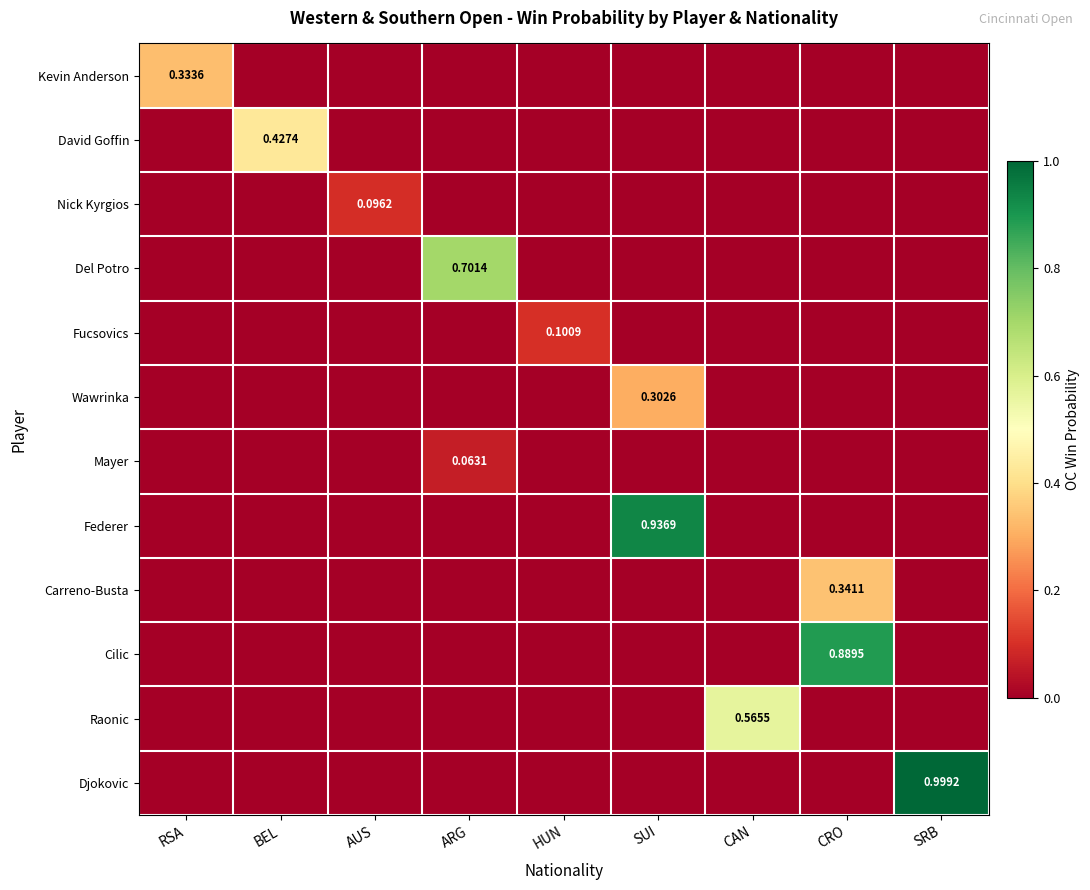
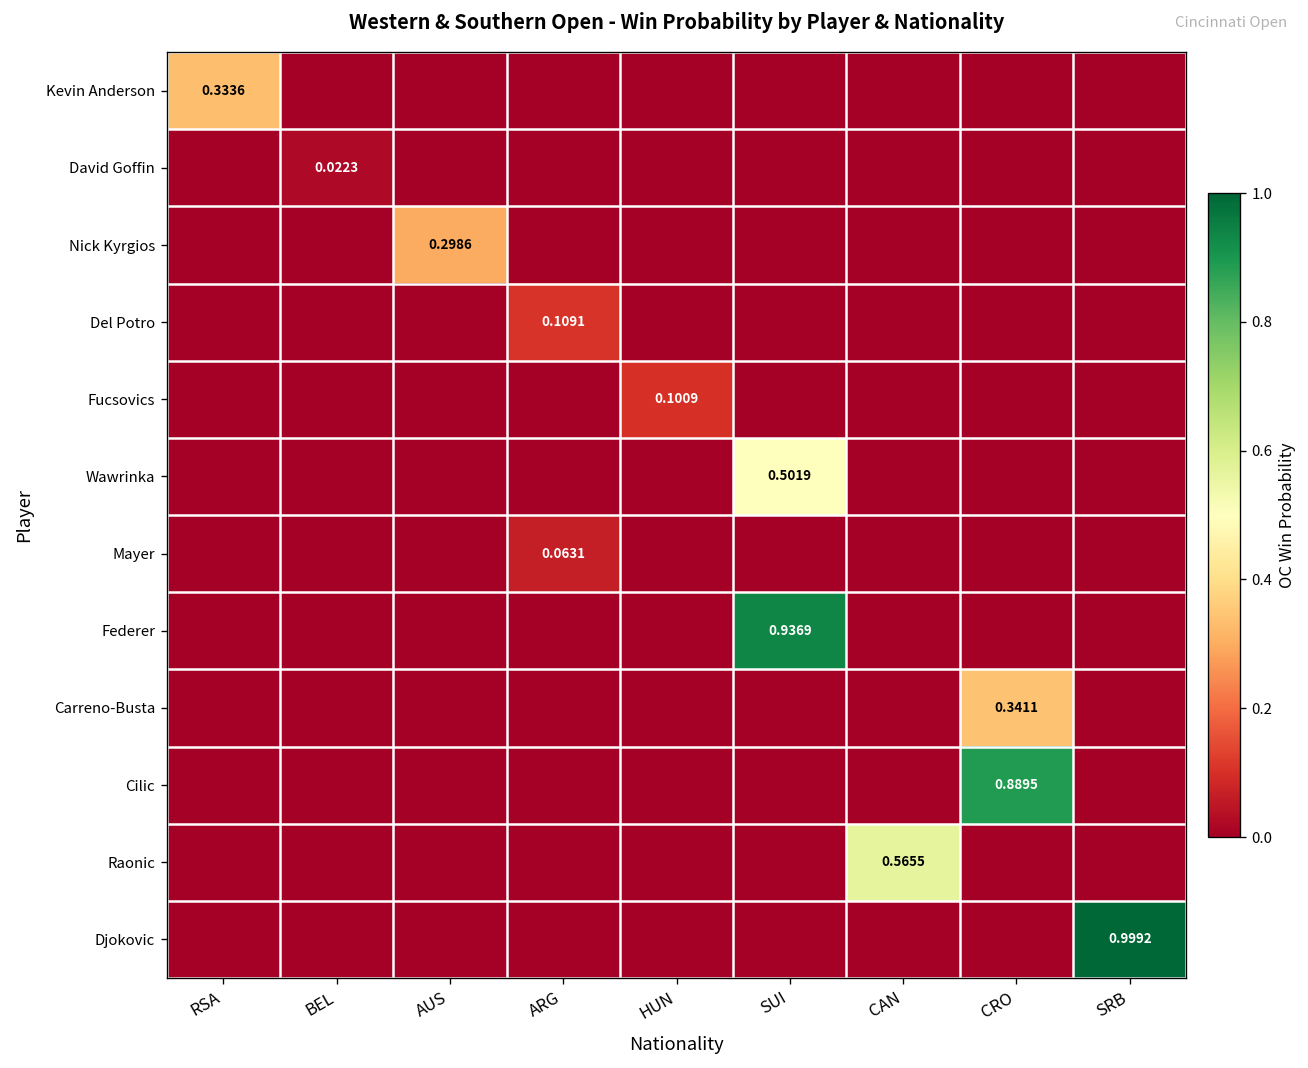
  {
    "Kevin Anderson": {
      "RSA": 0.3336
    },
    "David Goffin": {
-     "BEL": 0.4274
+     "BEL": 0.0223
    },
    "Nick Kyrgios": {
-     "AUS": 0.0962
+     "AUS": 0.2986
    },
    "Del Potro": {
-     "ARG": 0.7014
+     "ARG": 0.1091
    },
    "Fucsovics": {
      "HUN": 0.1009
    },
    "Wawrinka": {
-     "SUI": 0.3026
+     "SUI": 0.5019
    },
    "Mayer": {
      "ARG": 0.0631
    },
    "Federer": {
      "SUI": 0.9369
    },
    "Carreno-Busta": {
      "CRO": 0.3411
    },
    "Cilic": {
      "CRO": 0.8895
    },
    "Raonic": {
      "CAN": 0.5655
    },
    "Djokovic": {
      "SRB": 0.9992
    }
  }
